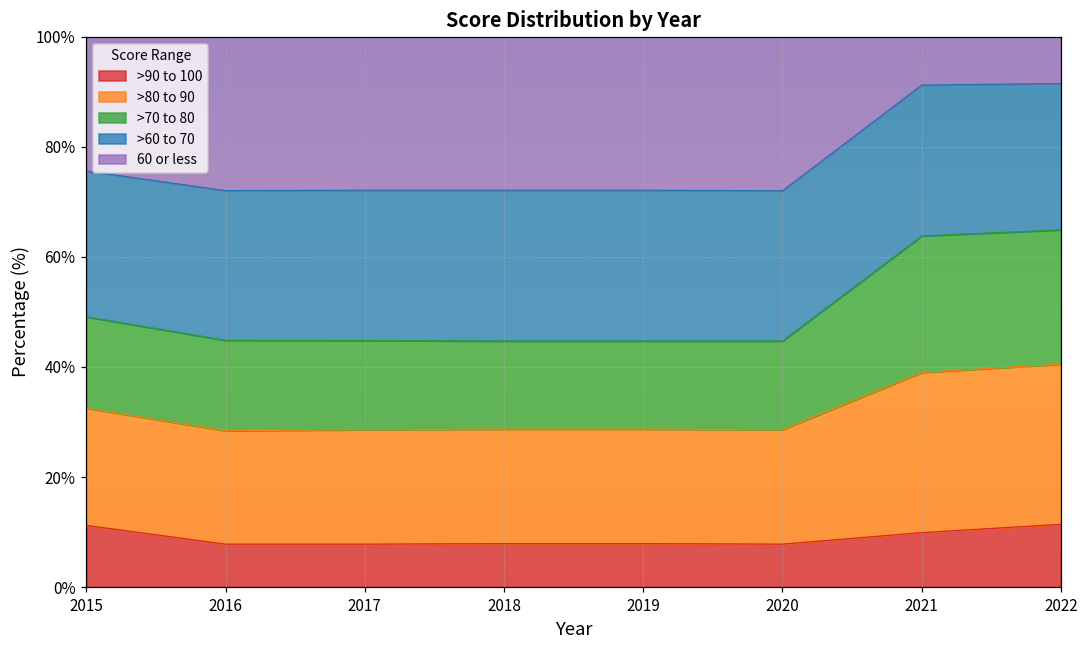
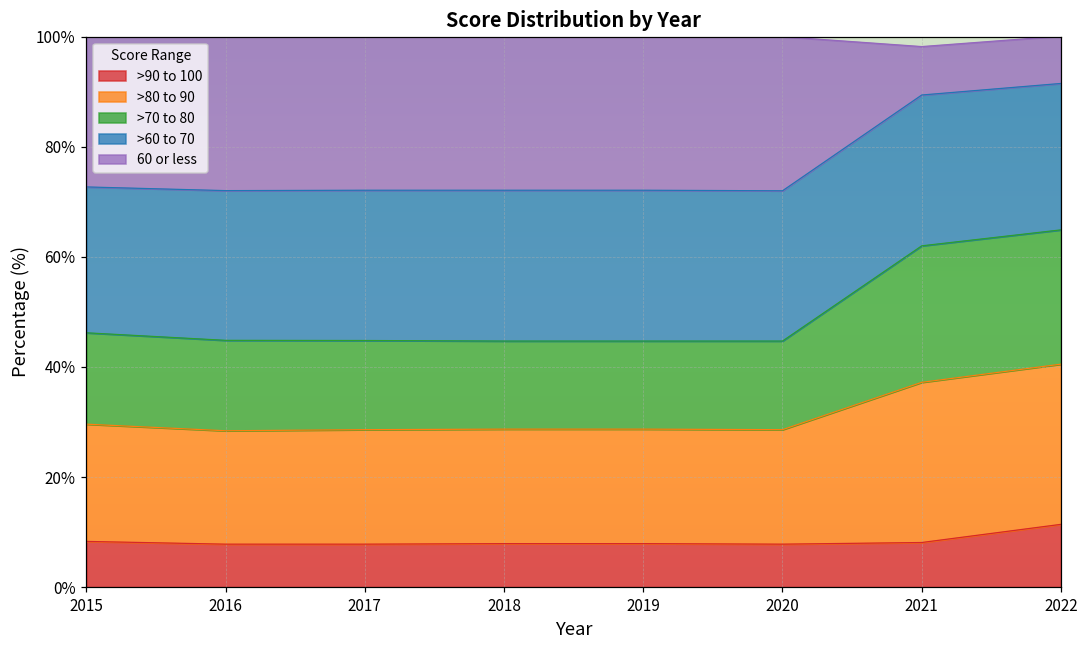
  {
    ">90 to 100": {
-     "2015": "11%",
+     "2015": "8%",
      "2016": "8%",
      "2017": "8%",
      "2018": "8%",
      "2019": "8%",
      "2020": "8%",
-     "2021": "10%",
+     "2021": "8%",
      "2022": "11%"
    },
    ">80 to 90": {
      "2015": "21%",
      "2016": "21%",
      "2017": "21%",
      "2018": "21%",
      "2019": "21%",
      "2020": "21%",
      "2021": "29%",
      "2022": "29%"
    },
    ">70 to 80": {
      "2015": "17%",
      "2016": "16%",
      "2017": "16%",
      "2018": "16%",
      "2019": "16%",
      "2020": "16%",
      "2021": "25%",
      "2022": "24%"
    },
    ">60 to 70": {
      "2015": "26%",
      "2016": "27%",
      "2017": "27%",
      "2018": "27%",
      "2019": "27%",
      "2020": "27%",
      "2021": "27%",
      "2022": "27%"
    },
    "60 or less": {
      "2016": "28%",
      "2017": "28%",
      "2018": "28%",
      "2019": "28%",
      "2020": "28%",
      "2021": "9%",
      "2022": "9%"
    }
  }
